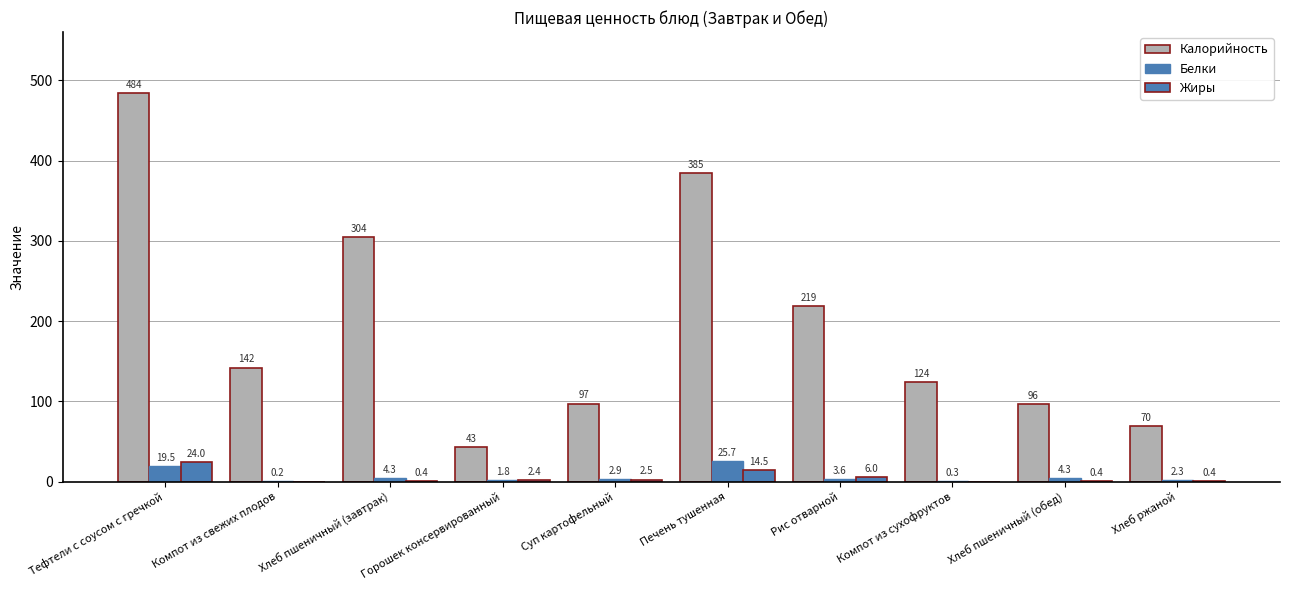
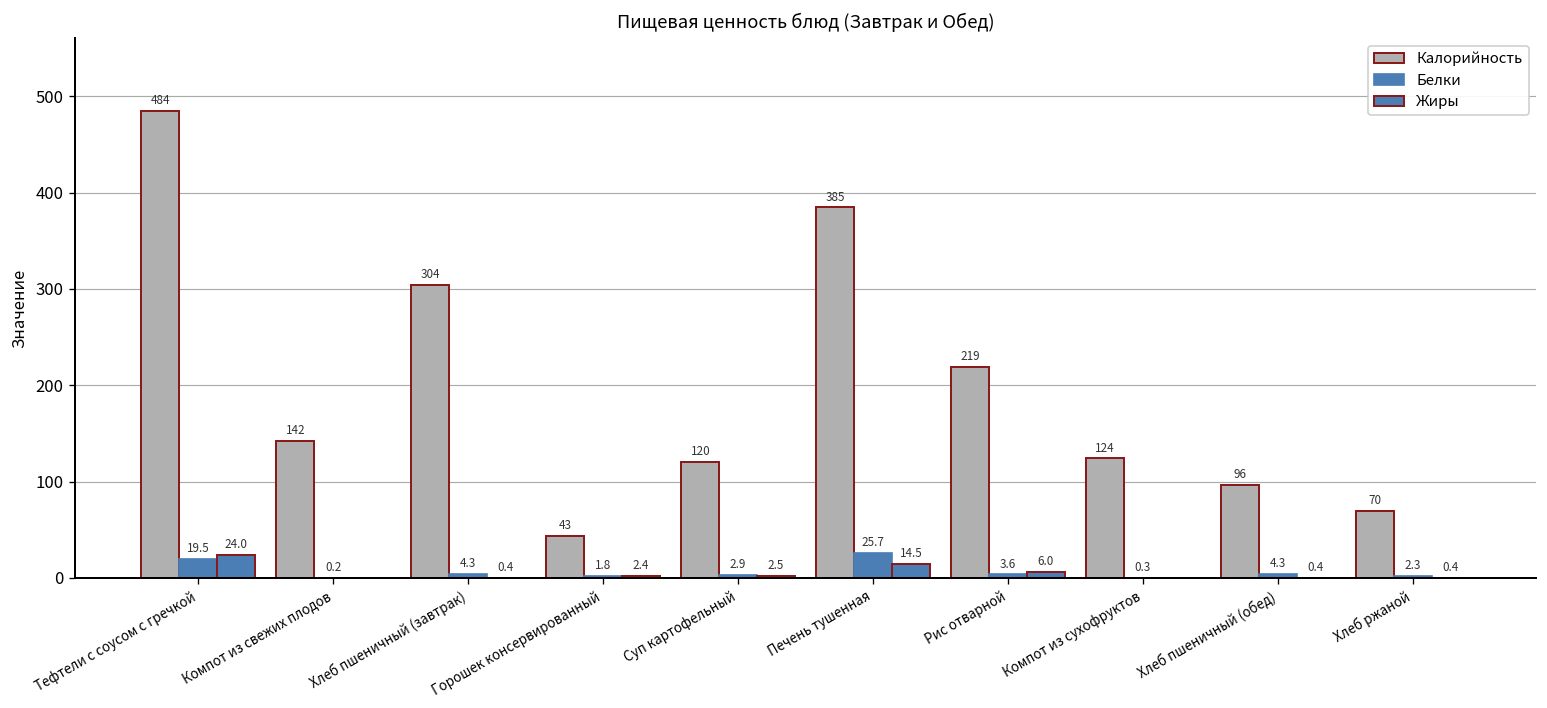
  {
    "Калорийность": {
      "Тефтели с соусом с гречкой": 484,
      "Компот из свежих плодов": 142,
      "Хлеб пшеничный (завтрак)": 304,
      "Горошек консервированный": 43,
-     "Суп картофельный": 97,
+     "Суп картофельный": 120,
      "Печень тушенная": 385,
      "Рис отварной": 219,
      "Компот из сухофруктов": 124,
      "Хлеб пшеничный (обед)": 96,
      "Хлеб ржаной": 70
    }
  }
